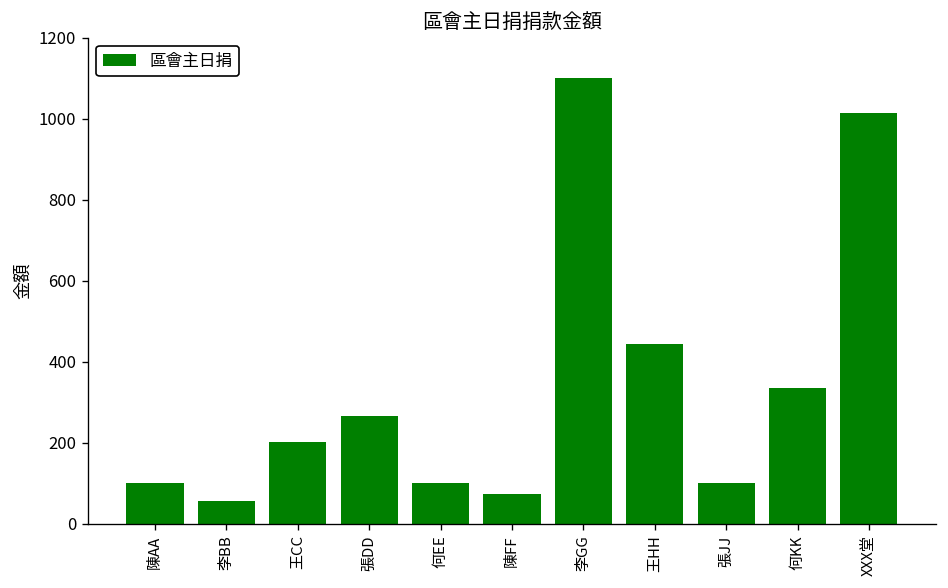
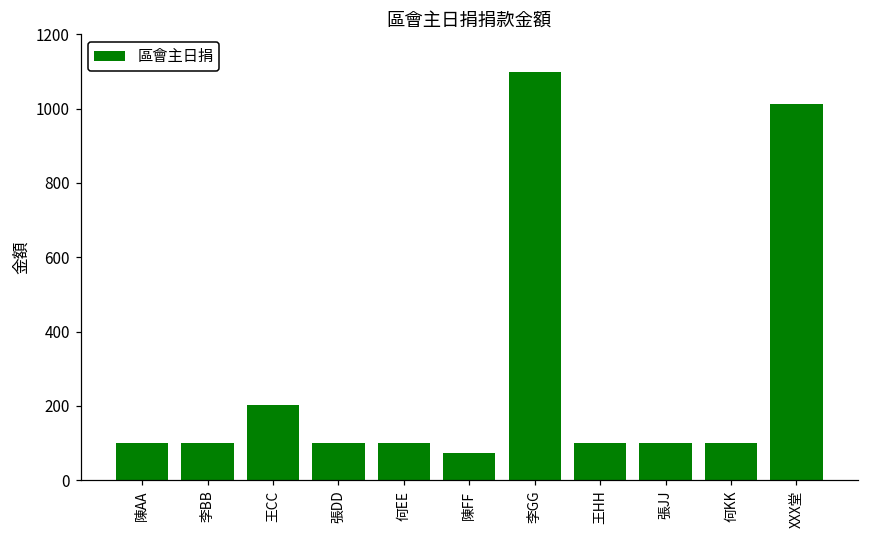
  {
    "陳AA": 100,
-   "李BB": 60,
+   "李BB": 100,
    "王CC": 200,
-   "張DD": 270,
+   "張DD": 100,
    "何EE": 100,
    "陳FF": 70,
    "李GG": 1100,
-   "王HH": 440,
+   "王HH": 100,
    "張JJ": 100,
-   "何KK": 330,
+   "何KK": 100,
    "XXX堂": 1010
  }
